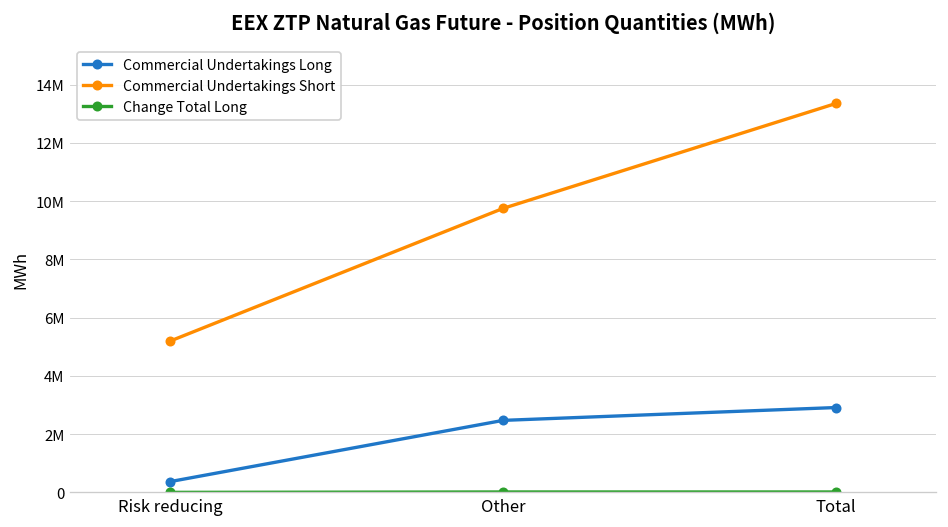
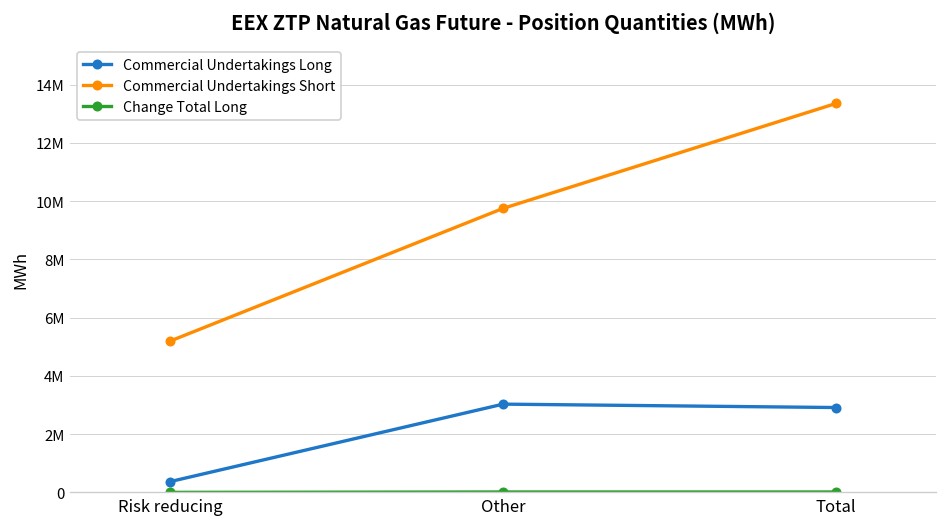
  {
    "Commercial Undertakings Long": {
      "Risk reducing": 400000,
-     "Other": 2500000,
+     "Other": 3000000,
      "Total": 2900000
    },
    "Commercial Undertakings Short": {
      "Risk reducing": 5200000,
      "Other": 9700000,
      "Total": 13400000
    },
    "Change Total Long": {
      "Risk reducing": 0,
      "Other": 0,
      "Total": 0
    }
  }
